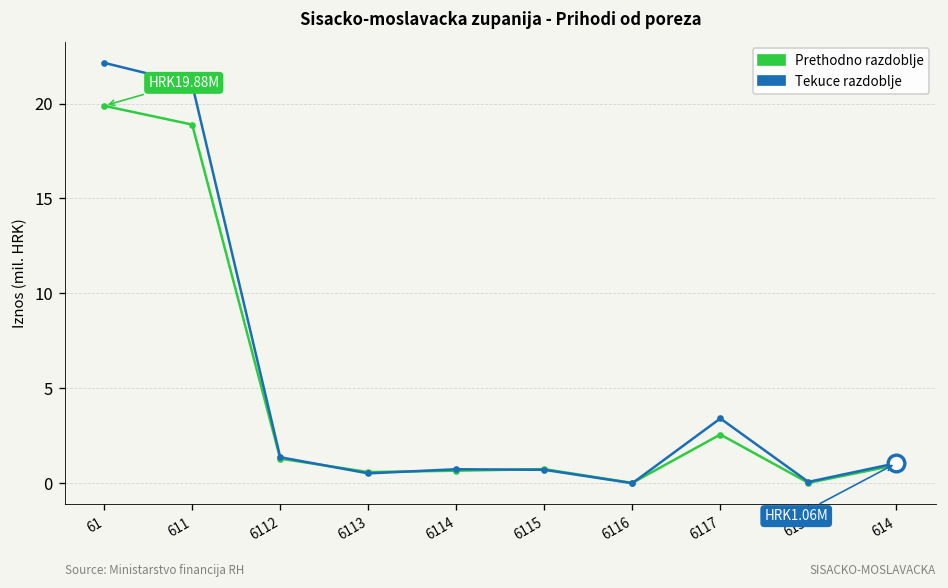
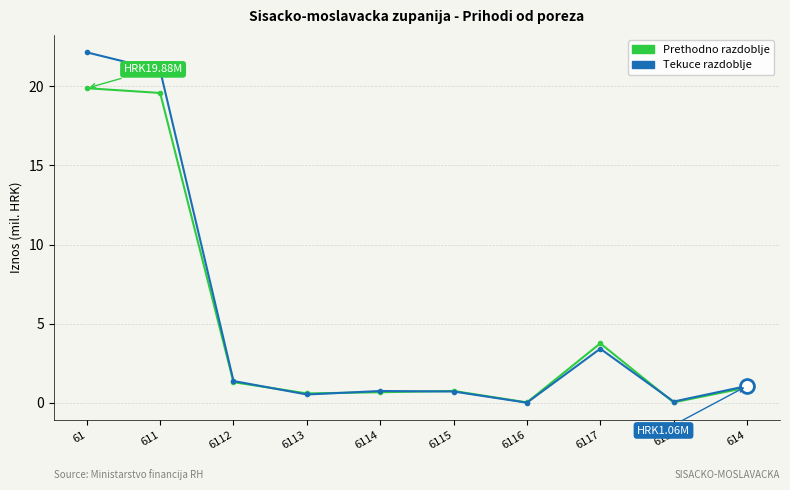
  {
    "Prethodno razdoblje": {
      "61": 19.9,
-     "611": 18.9,
-     "6117": 2.6
+     "611": 19.6,
+     "6117": 3.8
    }
  }
